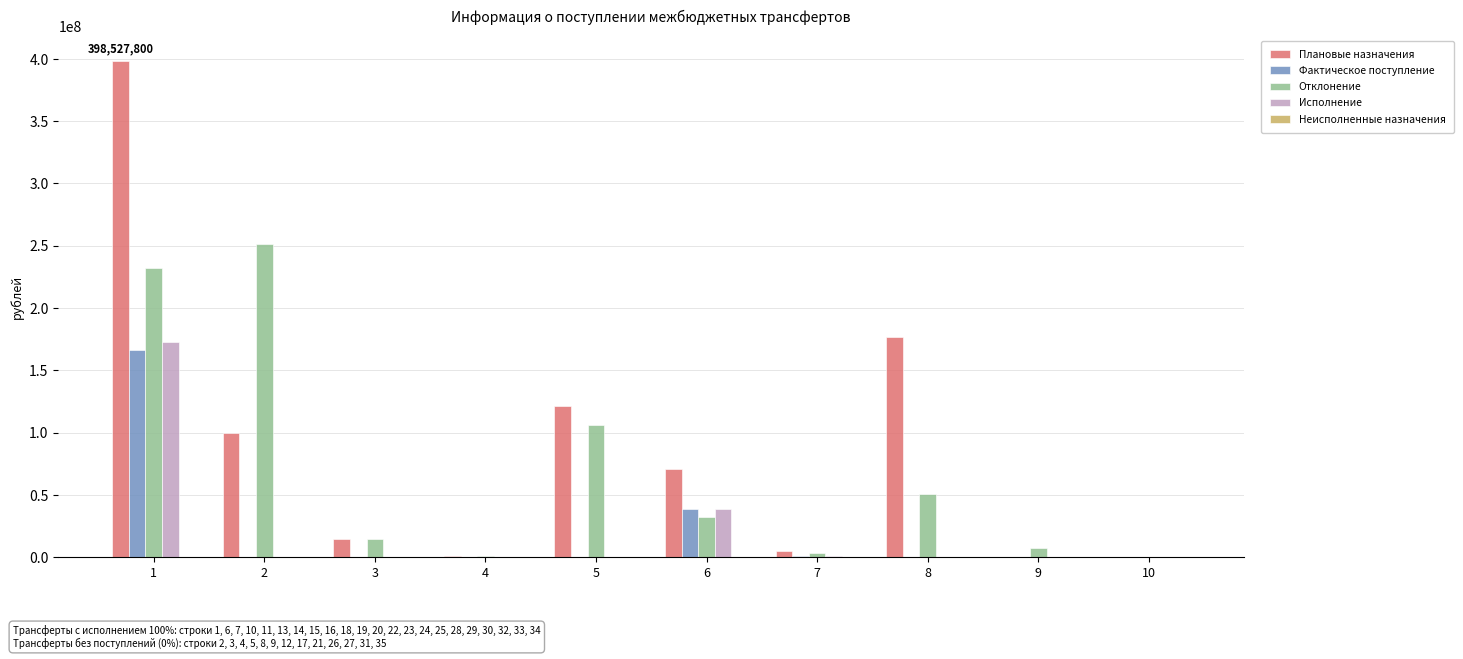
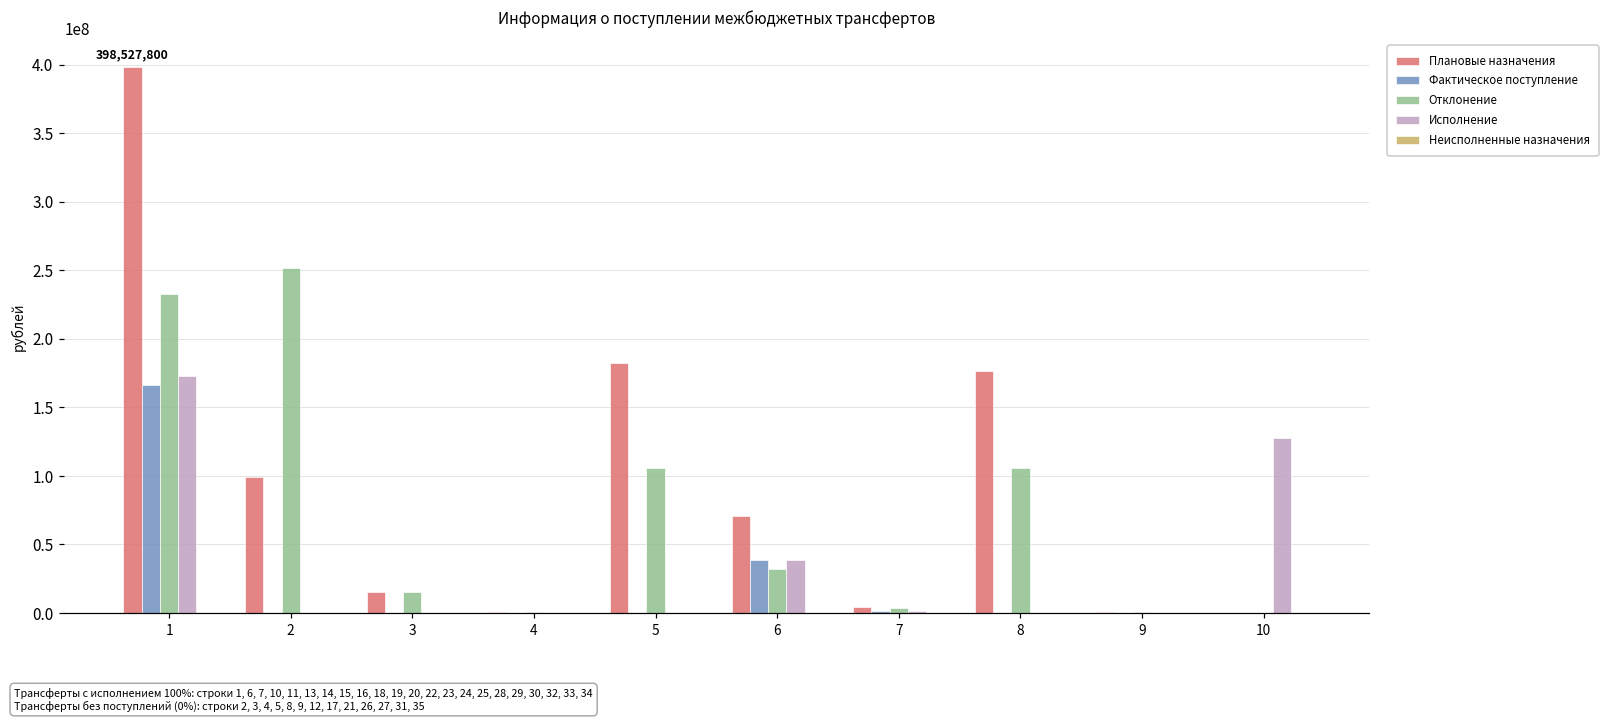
  {
    "Плановые назначения": {
      "2": 100000000,
      "3": 15000000,
-     "5": 121000000,
+     "5": 182000000,
      "6": 71000000,
      "7": 5000000,
      "8": 177000000
    },
    "Фактическое поступление": {
      "1": 166000000,
      "2": 0,
      "3": 0,
      "4": 0,
      "5": 0,
      "6": 39000000,
      "8": 0,
      "9": 0
    },
    "Отклонение": {
      "1": 232000000,
      "2": 252000000,
      "3": 15000000,
      "5": 106000000,
      "6": 32000000,
      "7": 3000000,
-     "8": 51000000,
-     "9": 7000000,
+     "8": 106000000,
+     "9": 0,
      "10": 0
    },
    "Исполнение": {
      "1": 173000000,
      "2": 0,
      "3": 0,
      "4": 0,
      "5": 0,
      "6": 39000000,
      "8": 0,
      "9": 0,
-     "10": 0
+     "10": 128000000
    },
    "Неисполненные назначения": {
      "1": 0,
      "2": 0,
      "3": 0,
      "4": 0,
      "5": 0,
      "6": 0,
      "7": 0,
      "8": 0,
      "9": 0,
      "10": 0
    }
  }
